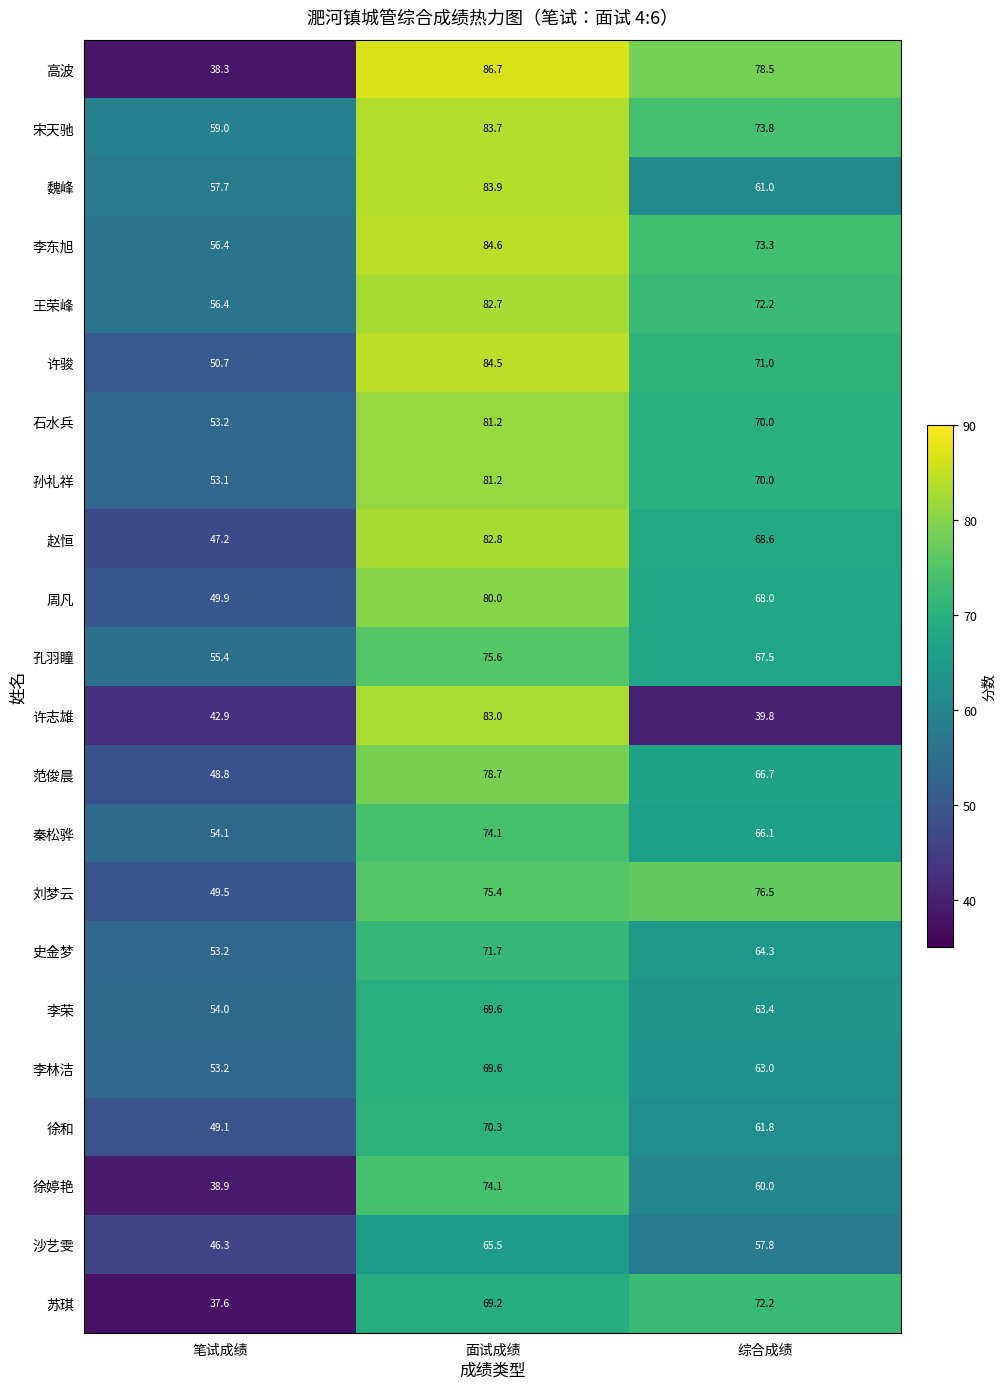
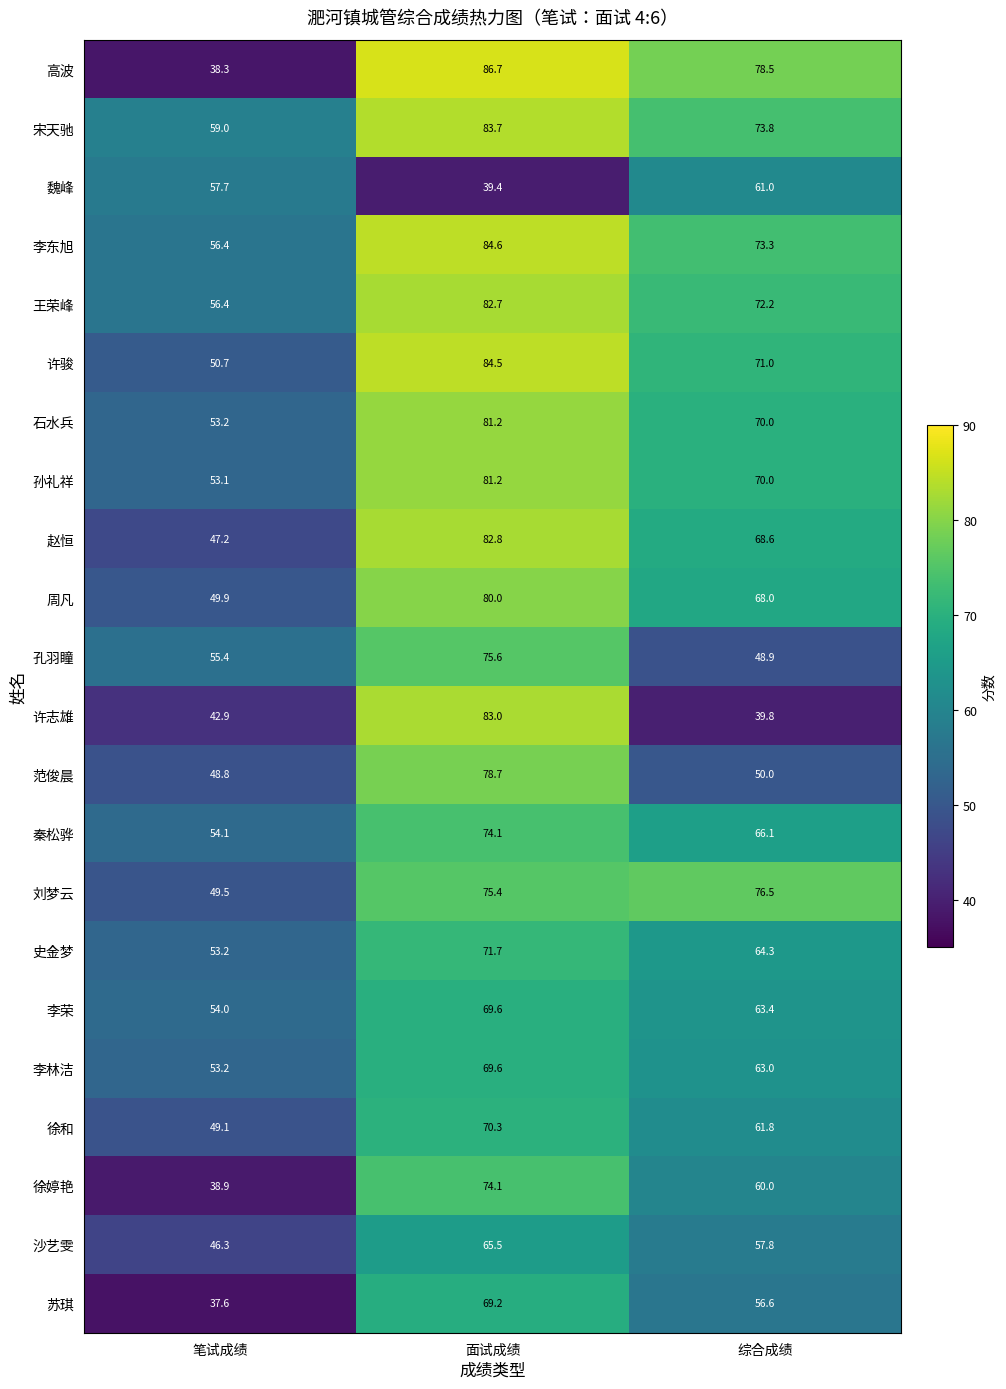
  {
    "高波": {
      "笔试成绩": 38.3,
      "面试成绩": 86.7,
      "综合成绩": 78.5
    },
    "宋天驰": {
      "笔试成绩": 59.0,
      "面试成绩": 83.7,
      "综合成绩": 73.8
    },
    "魏峰": {
      "笔试成绩": 57.7,
-     "面试成绩": 83.9,
+     "面试成绩": 39.4,
      "综合成绩": 61.0
    },
    "李东旭": {
      "笔试成绩": 56.4,
      "面试成绩": 84.6,
      "综合成绩": 73.3
    },
    "王荣峰": {
      "笔试成绩": 56.4,
      "面试成绩": 82.7,
      "综合成绩": 72.2
    },
    "许骏": {
      "笔试成绩": 50.7,
      "面试成绩": 84.5,
      "综合成绩": 71.0
    },
    "石水兵": {
      "笔试成绩": 53.2,
      "面试成绩": 81.2,
      "综合成绩": 70.0
    },
    "孙礼祥": {
      "笔试成绩": 53.1,
      "面试成绩": 81.2,
      "综合成绩": 70.0
    },
    "赵恒": {
      "笔试成绩": 47.2,
      "面试成绩": 82.8,
      "综合成绩": 68.6
    },
    "周凡": {
      "笔试成绩": 49.9,
      "面试成绩": 80.0,
      "综合成绩": 68.0
    },
    "孔羽瞳": {
      "笔试成绩": 55.4,
      "面试成绩": 75.6,
-     "综合成绩": 67.5
+     "综合成绩": 48.9
    },
    "许志雄": {
      "笔试成绩": 42.9,
      "面试成绩": 83.0,
      "综合成绩": 39.8
    },
    "范俊晨": {
      "笔试成绩": 48.8,
      "面试成绩": 78.7,
-     "综合成绩": 66.7
+     "综合成绩": 50.0
    },
    "秦松骅": {
      "笔试成绩": 54.1,
      "面试成绩": 74.1,
      "综合成绩": 66.1
    },
    "刘梦云": {
      "笔试成绩": 49.5,
      "面试成绩": 75.4,
      "综合成绩": 76.5
    },
    "史金梦": {
      "笔试成绩": 53.2,
      "面试成绩": 71.7,
      "综合成绩": 64.3
    },
    "李荣": {
      "笔试成绩": 54.0,
      "面试成绩": 69.6,
      "综合成绩": 63.4
    },
    "李林洁": {
      "笔试成绩": 53.2,
      "面试成绩": 69.6,
      "综合成绩": 63.0
    },
    "徐和": {
      "笔试成绩": 49.1,
      "面试成绩": 70.3,
      "综合成绩": 61.8
    },
    "徐婷艳": {
      "笔试成绩": 38.9,
      "面试成绩": 74.1,
      "综合成绩": 60.0
    },
    "沙艺雯": {
      "笔试成绩": 46.3,
      "面试成绩": 65.5,
      "综合成绩": 57.8
    },
    "苏琪": {
      "笔试成绩": 37.6,
      "面试成绩": 69.2,
-     "综合成绩": 72.2
+     "综合成绩": 56.6
    }
  }
